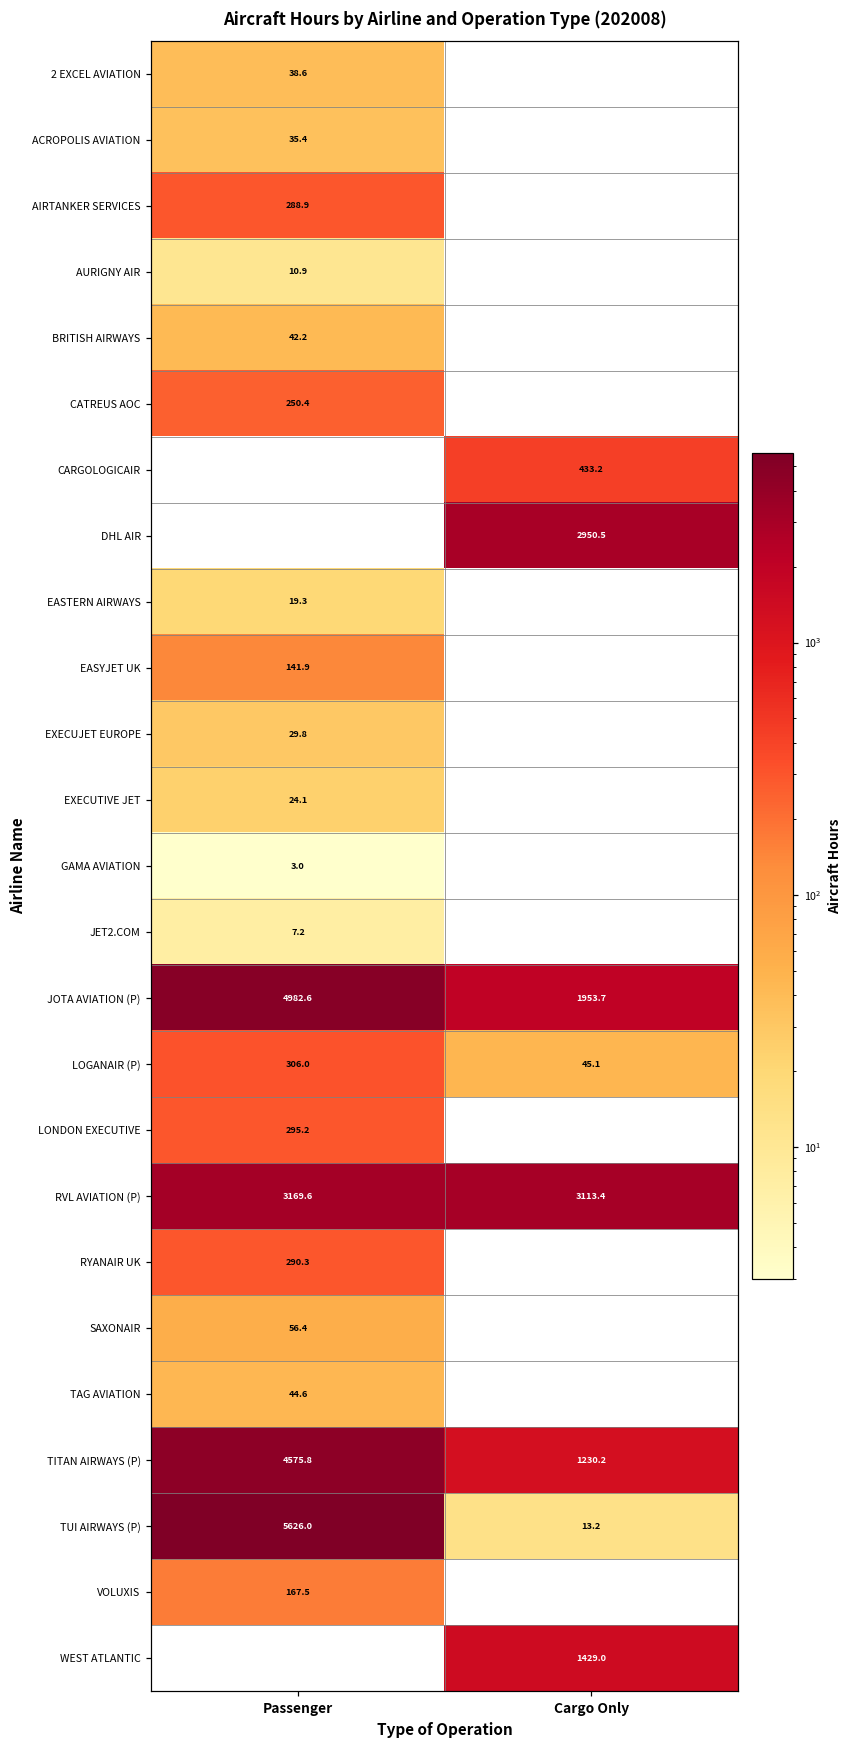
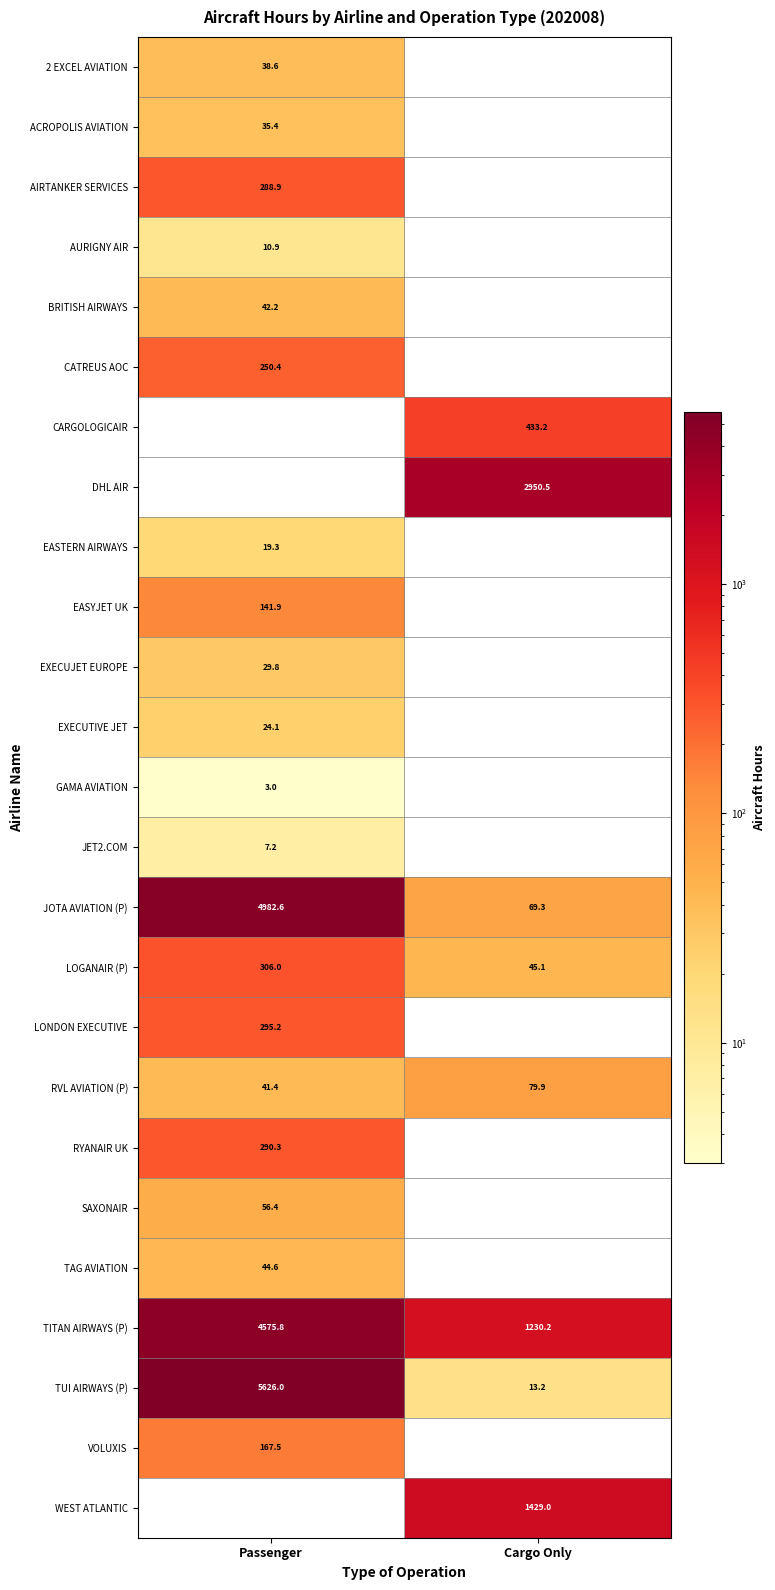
  {
    "2 EXCEL AVIATION": {
      "Passenger": 38.6
    },
    "ACROPOLIS AVIATION": {
      "Passenger": 35.4
    },
    "AIRTANKER SERVICES": {
      "Passenger": 288.9
    },
    "AURIGNY AIR": {
      "Passenger": 10.9
    },
    "BRITISH AIRWAYS": {
      "Passenger": 42.2
    },
    "CATREUS AOC": {
      "Passenger": 250.4
    },
    "CARGOLOGICAIR": {
      "Cargo Only": 433.2
    },
    "DHL AIR": {
      "Cargo Only": 2950.5
    },
    "EASTERN AIRWAYS": {
      "Passenger": 19.3
    },
    "EASYJET UK": {
      "Passenger": 141.9
    },
    "EXECUJET EUROPE": {
      "Passenger": 29.8
    },
    "EXECUTIVE JET": {
      "Passenger": 24.1
    },
    "GAMA AVIATION": {
      "Passenger": 3.0
    },
    "JET2.COM": {
      "Passenger": 7.2
    },
    "JOTA AVIATION (P)": {
      "Passenger": 4982.6,
-     "Cargo Only": 1953.7
+     "Cargo Only": 69.3
    },
    "LOGANAIR (P)": {
      "Passenger": 306.0,
      "Cargo Only": 45.1
    },
    "LONDON EXECUTIVE": {
      "Passenger": 295.2
    },
    "RVL AVIATION (P)": {
-     "Passenger": 3169.6,
-     "Cargo Only": 3113.4
+     "Passenger": 41.4,
+     "Cargo Only": 79.9
    },
    "RYANAIR UK": {
      "Passenger": 290.3
    },
    "SAXONAIR": {
      "Passenger": 56.4
    },
    "TAG AVIATION": {
      "Passenger": 44.6
    },
    "TITAN AIRWAYS (P)": {
      "Passenger": 4575.8,
      "Cargo Only": 1230.2
    },
    "TUI AIRWAYS (P)": {
      "Passenger": 5626.0,
      "Cargo Only": 13.2
    },
    "VOLUXIS": {
      "Passenger": 167.5
    },
    "WEST ATLANTIC": {
      "Cargo Only": 1429.0
    }
  }
